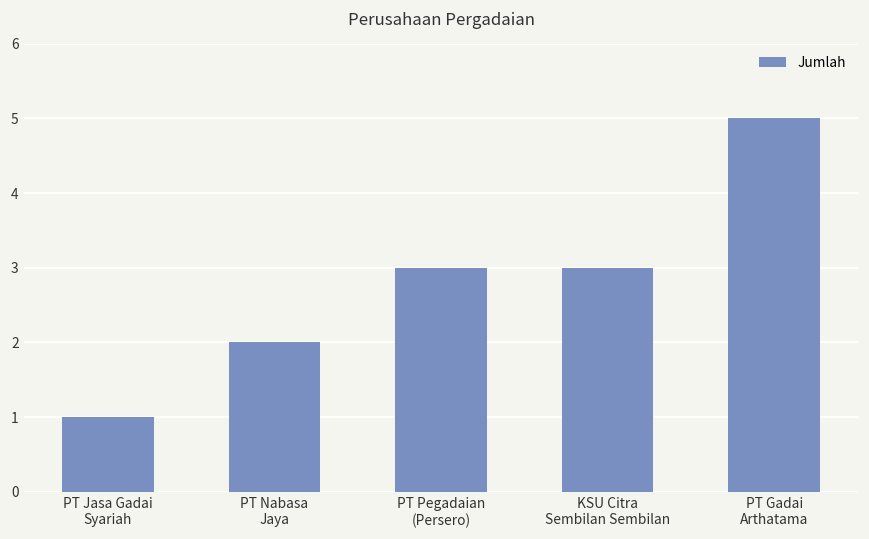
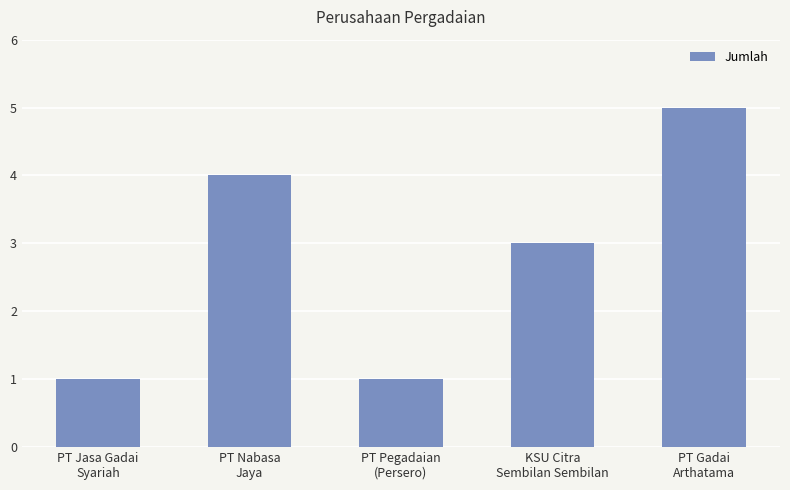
  {
    "PT Jasa Gadai Syariah": 1,
-   "PT Nabasa Jaya": 2,
-   "PT Pegadaian (Persero)": 3,
+   "PT Nabasa Jaya": 4,
+   "PT Pegadaian (Persero)": 1,
    "KSU Citra Sembilan Sembilan": 3,
    "PT Gadai Arthatama": 5
  }
